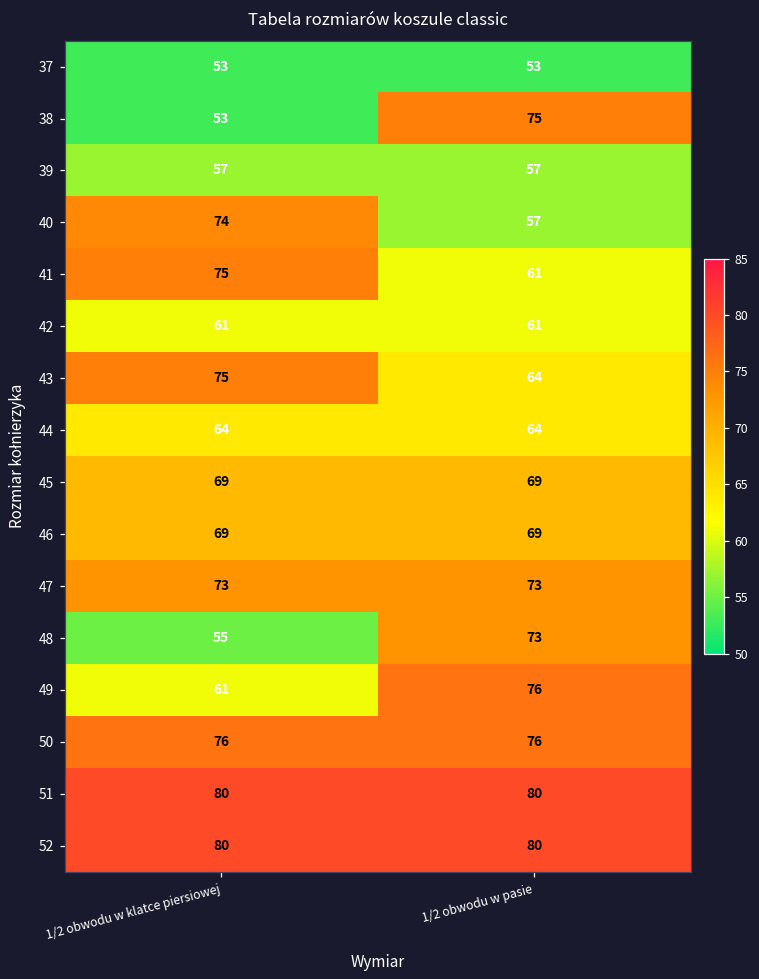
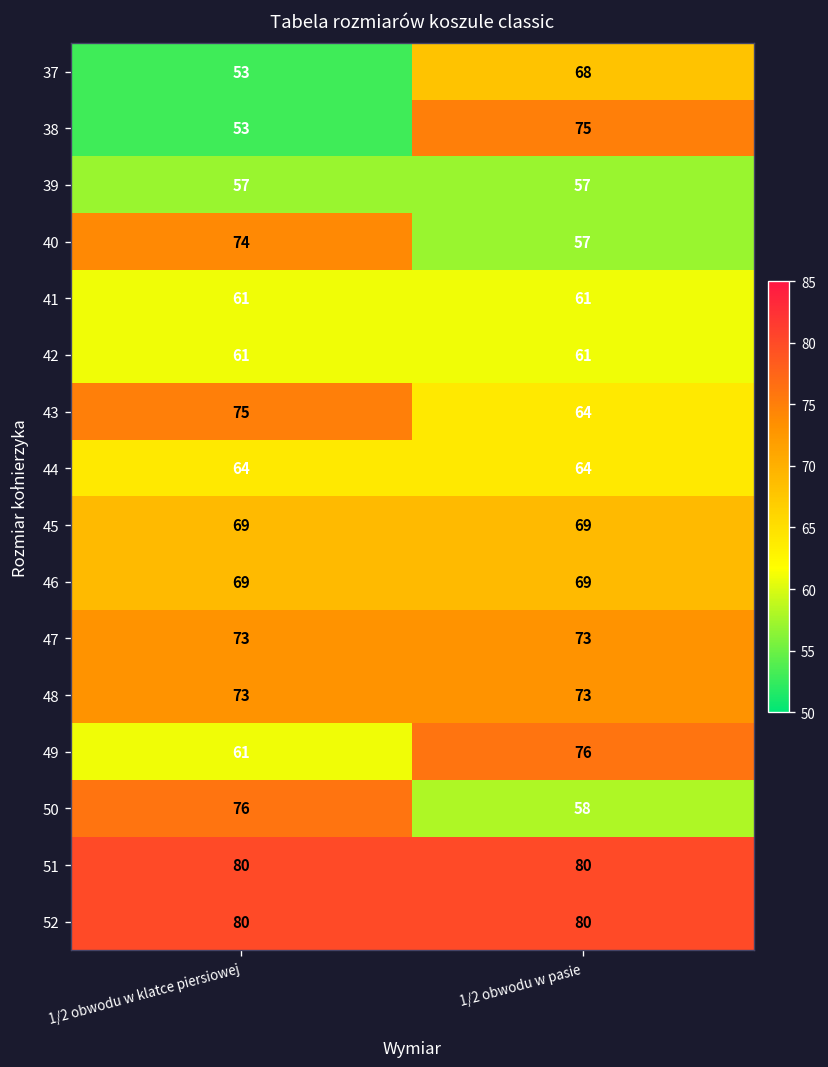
  {
    "37": {
      "1/2 obwodu w klatce piersiowej": 53,
-     "1/2 obwodu w pasie": 53
+     "1/2 obwodu w pasie": 68
    },
    "38": {
      "1/2 obwodu w klatce piersiowej": 53,
      "1/2 obwodu w pasie": 75
    },
    "39": {
      "1/2 obwodu w klatce piersiowej": 57,
      "1/2 obwodu w pasie": 57
    },
    "40": {
      "1/2 obwodu w klatce piersiowej": 74,
      "1/2 obwodu w pasie": 57
    },
    "41": {
-     "1/2 obwodu w klatce piersiowej": 75,
+     "1/2 obwodu w klatce piersiowej": 61,
      "1/2 obwodu w pasie": 61
    },
    "42": {
      "1/2 obwodu w klatce piersiowej": 61,
      "1/2 obwodu w pasie": 61
    },
    "43": {
      "1/2 obwodu w klatce piersiowej": 75,
      "1/2 obwodu w pasie": 64
    },
    "44": {
      "1/2 obwodu w klatce piersiowej": 64,
      "1/2 obwodu w pasie": 64
    },
    "45": {
      "1/2 obwodu w klatce piersiowej": 69,
      "1/2 obwodu w pasie": 69
    },
    "46": {
      "1/2 obwodu w klatce piersiowej": 69,
      "1/2 obwodu w pasie": 69
    },
    "47": {
      "1/2 obwodu w klatce piersiowej": 73,
      "1/2 obwodu w pasie": 73
    },
    "48": {
-     "1/2 obwodu w klatce piersiowej": 55,
+     "1/2 obwodu w klatce piersiowej": 73,
      "1/2 obwodu w pasie": 73
    },
    "49": {
      "1/2 obwodu w klatce piersiowej": 61,
      "1/2 obwodu w pasie": 76
    },
    "50": {
      "1/2 obwodu w klatce piersiowej": 76,
-     "1/2 obwodu w pasie": 76
+     "1/2 obwodu w pasie": 58
    },
    "51": {
      "1/2 obwodu w klatce piersiowej": 80,
      "1/2 obwodu w pasie": 80
    },
    "52": {
      "1/2 obwodu w klatce piersiowej": 80,
      "1/2 obwodu w pasie": 80
    }
  }
